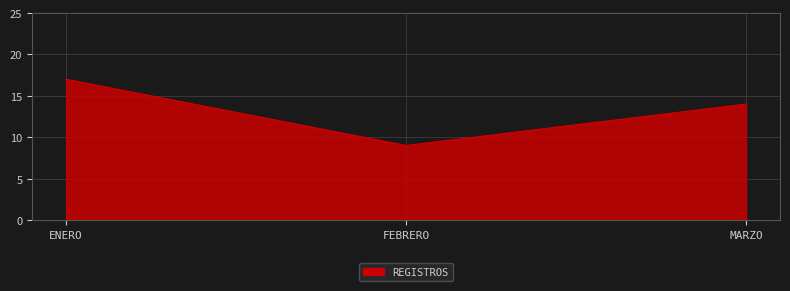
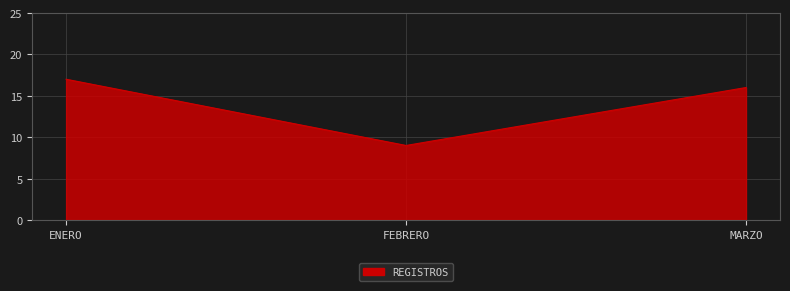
  {
    "ENERO": 17,
    "FEBRERO": 9,
-   "MARZO": 14
+   "MARZO": 16
  }
